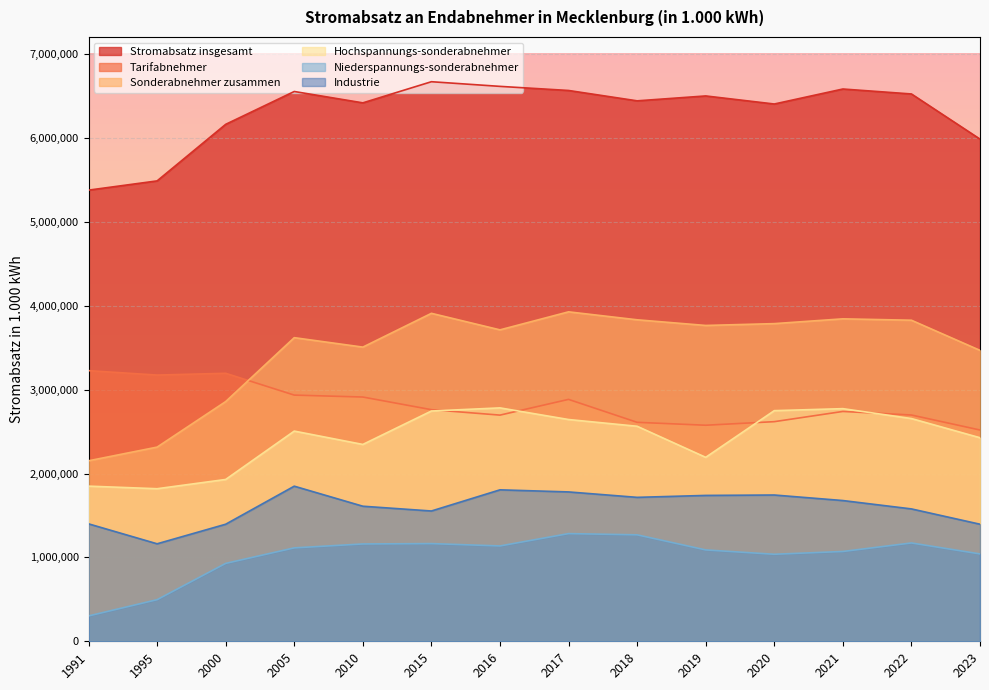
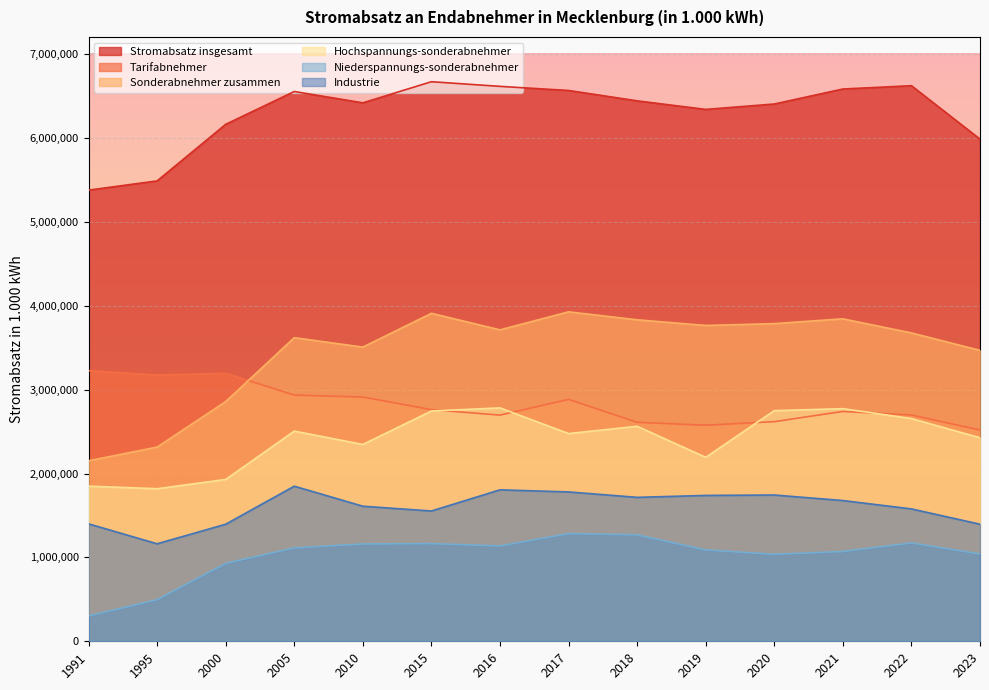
  {
    "Stromabsatz insgesamt": {
      "1991": "5,400,000",
      "1995": "5,500,000",
      "2000": "6,200,000",
      "2010": "6,400,000",
      "2017": "6,600,000",
      "2018": "6,400,000",
-     "2019": "6,500,000",
+     "2019": "6,300,000",
      "2020": "6,400,000",
      "2021": "6,600,000",
-     "2022": "6,500,000",
+     "2022": "6,600,000",
      "2023": "6,000,000"
    },
    "Tarifabnehmer": {
      "1991": "3,200,000",
      "1995": "3,200,000",
      "2000": "3,200,000",
      "2005": "2,900,000",
      "2010": "2,900,000",
      "2016": "2,700,000",
      "2017": "2,900,000",
      "2018": "2,600,000",
      "2019": "2,600,000",
      "2020": "2,600,000",
      "2021": "2,700,000",
      "2022": "2,700,000",
      "2023": "2,500,000"
    },
    "Sonderabnehmer zusammen": {
      "1991": "2,200,000",
      "1995": "2,300,000",
      "2000": "2,900,000",
      "2005": "3,600,000",
      "2010": "3,500,000",
      "2015": "3,900,000",
      "2016": "3,700,000",
      "2017": "3,900,000",
      "2018": "3,800,000",
      "2019": "3,800,000",
      "2020": "3,800,000",
      "2021": "3,800,000",
-     "2022": "3,800,000",
+     "2022": "3,700,000",
      "2023": "3,500,000"
    },
    "Hochspannungs-sonderabnehmer": {
      "1991": "1,800,000",
      "1995": "1,800,000",
      "2000": "1,900,000",
      "2005": "2,500,000",
      "2010": "2,300,000",
      "2016": "2,800,000",
-     "2017": "2,600,000",
+     "2017": "2,500,000",
      "2018": "2,600,000",
      "2019": "2,200,000",
      "2020": "2,700,000",
      "2021": "2,800,000",
      "2022": "2,700,000",
      "2023": "2,400,000"
    }
  }
